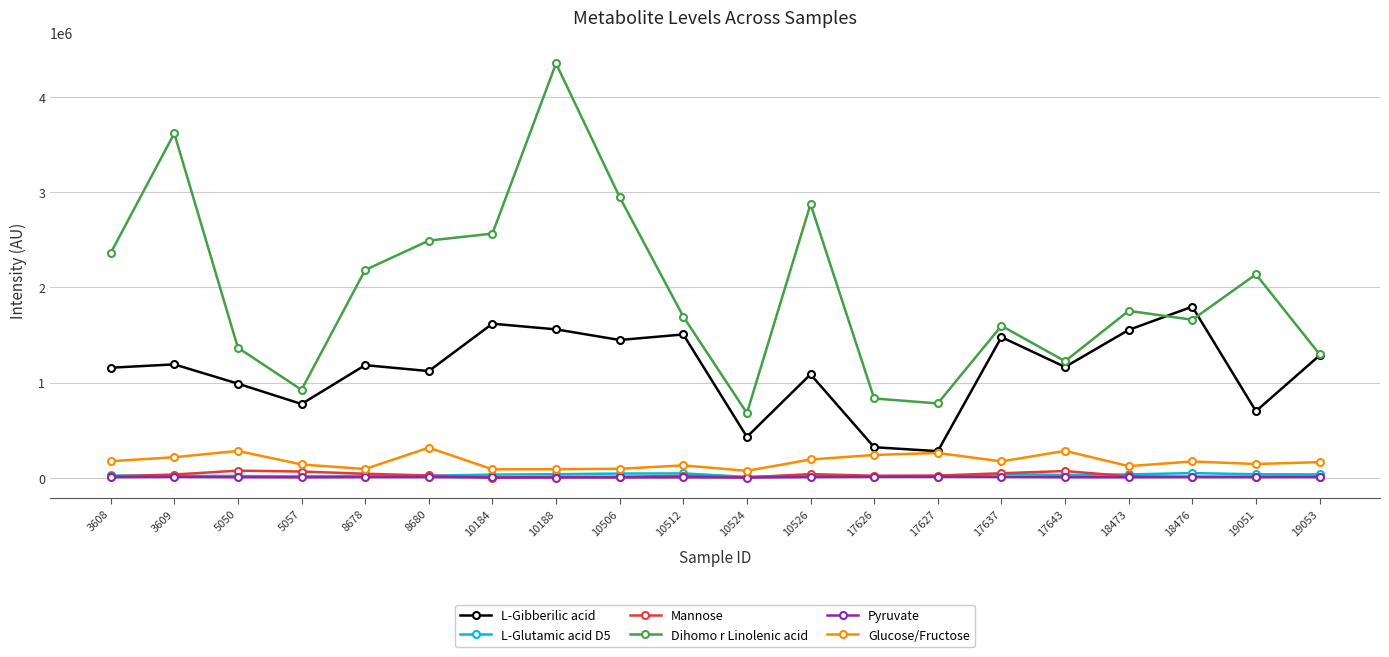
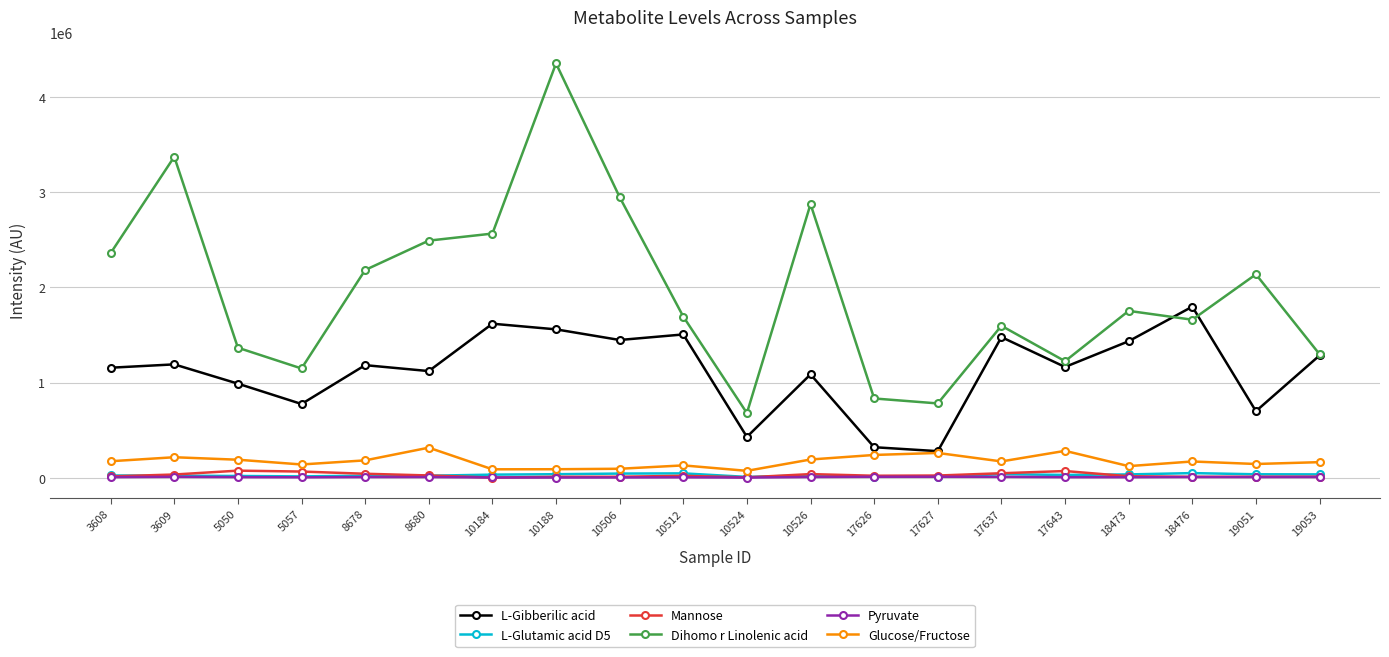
  {
    "L-Gibberilic acid": {
      "3608": 1200000,
      "3609": 1200000,
      "5050": 1000000,
      "5057": 800000,
      "8678": 1200000,
      "8680": 1100000,
      "10184": 1600000,
      "10188": 1600000,
      "10506": 1400000,
      "10512": 1500000,
      "10524": 400000,
      "10526": 1100000,
      "17626": 300000,
      "17637": 1500000,
      "17643": 1200000,
-     "18473": 1600000,
+     "18473": 1400000,
      "18476": 1800000,
      "19051": 700000
    },
    "L-Glutamic acid D5": {
      "10184": 0,
      "10188": 0,
      "10506": 0,
      "18476": 100000
    },
    "Mannose": {
      "5050": 100000,
      "5057": 100000,
      "17643": 100000
    },
    "Dihomo r Linolenic acid": {
      "3608": 2400000,
-     "3609": 3600000,
+     "3609": 3400000,
      "5050": 1400000,
-     "5057": 900000,
+     "5057": 1100000,
      "8678": 2200000,
      "8680": 2500000,
      "10184": 2600000,
      "10188": 4400000,
      "10506": 2900000,
      "10512": 1700000,
      "10524": 700000,
      "10526": 2900000,
      "17626": 800000,
      "17627": 800000,
      "17637": 1600000,
      "17643": 1200000,
      "18473": 1800000,
      "18476": 1700000,
      "19051": 2100000
    },
    "Pyruvate": {
      "17637": 0
    },
    "Glucose/Fructose": {
      "3608": 200000,
      "3609": 200000,
-     "5050": 300000,
+     "5050": 200000,
      "5057": 100000,
-     "8678": 100000,
+     "8678": 200000,
      "8680": 300000,
      "10184": 100000,
      "10188": 100000,
      "10506": 100000,
      "10512": 100000,
      "10524": 100000,
      "10526": 200000,
      "17626": 200000,
      "17637": 200000,
      "17643": 300000,
      "18473": 100000,
      "18476": 200000,
      "19051": 100000,
      "19053": 200000
    }
  }
